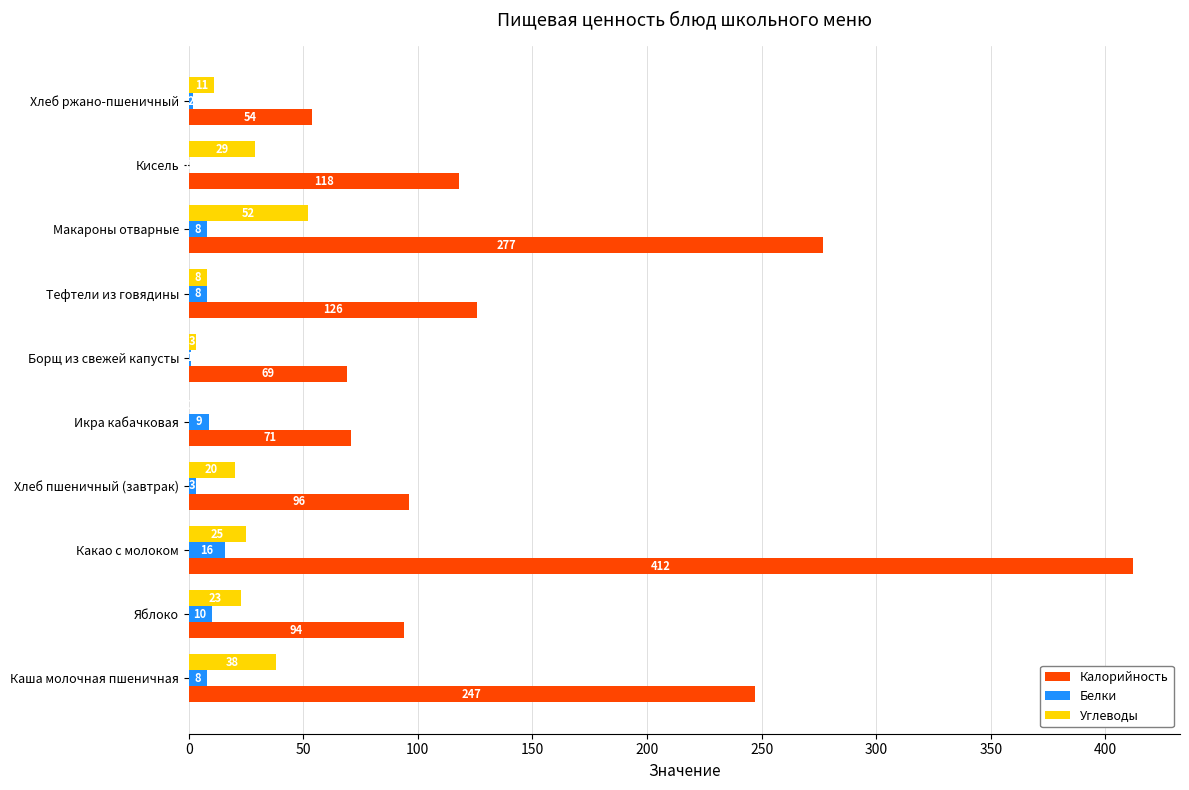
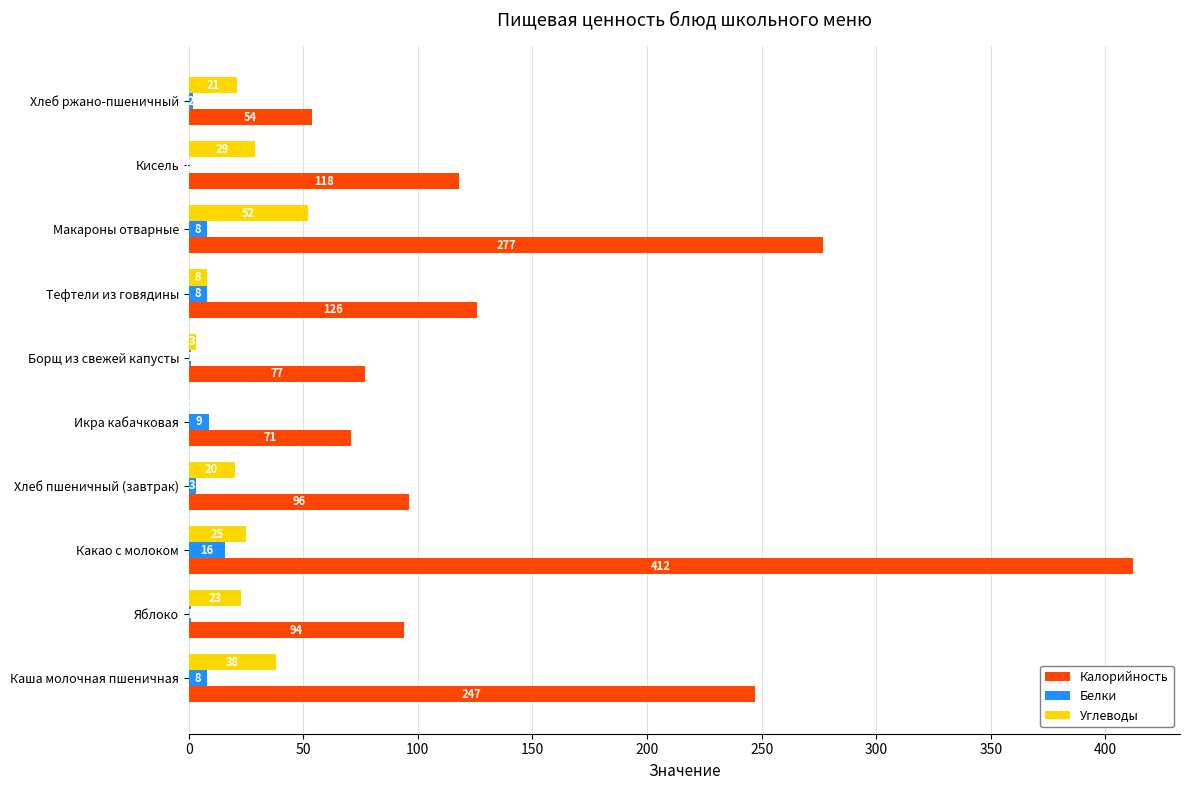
  {
    "Калорийность": {
      "Хлеб ржано-пшеничный": 54,
      "Кисель": 118,
      "Макароны отварные": 277,
      "Тефтели из говядины": 126,
-     "Борщ из свежей капусты": 69,
+     "Борщ из свежей капусты": 77,
      "Икра кабачковая": 71,
      "Хлеб пшеничный (завтрак)": 96,
      "Какао с молоком": 412,
      "Яблоко": 94,
      "Каша молочная пшеничная": 247
    },
    "Белки": {
      "Хлеб ржано-пшеничный": 2,
      "Кисель": 0,
-     "Яблоко": 10
+     "Яблоко": 1
    },
    "Углеводы": {
-     "Хлеб ржано-пшеничный": 11,
+     "Хлеб ржано-пшеничный": 21,
      "Кисель": 29,
      "Макароны отварные": 52,
      "Тефтели из говядины": 8,
      "Борщ из свежей капусты": 3,
      "Хлеб пшеничный (завтрак)": 20,
      "Какао с молоком": 25,
      "Яблоко": 23,
      "Каша молочная пшеничная": 38
    }
  }
